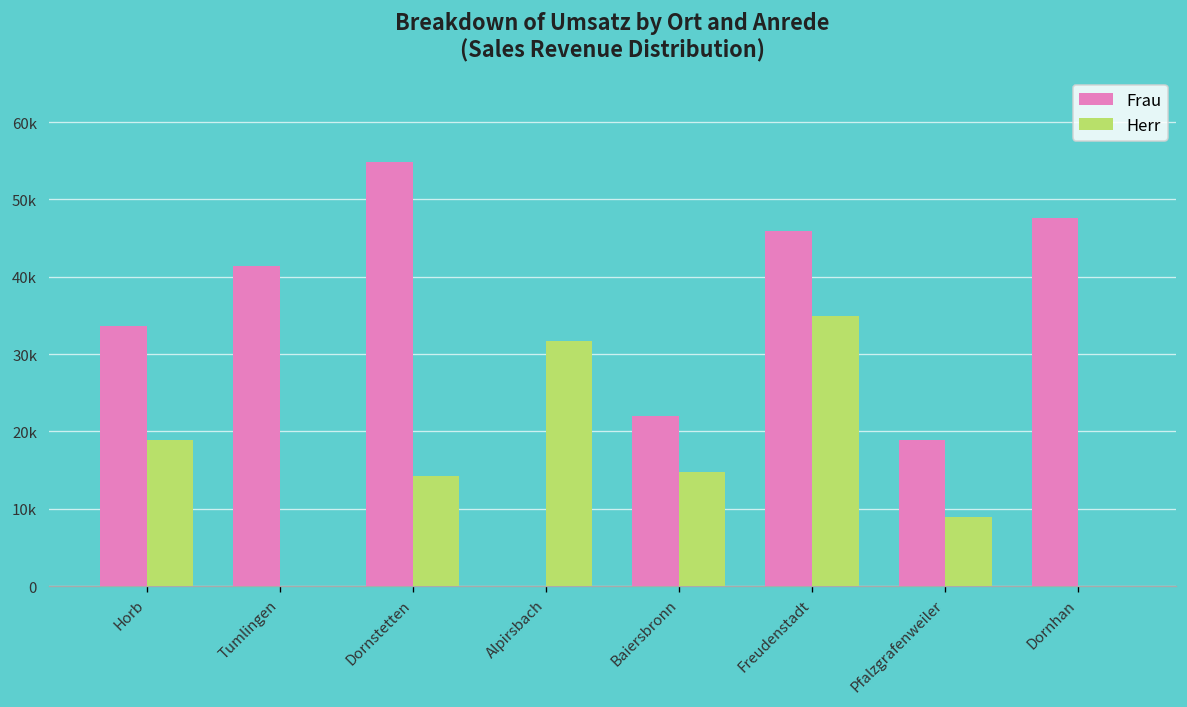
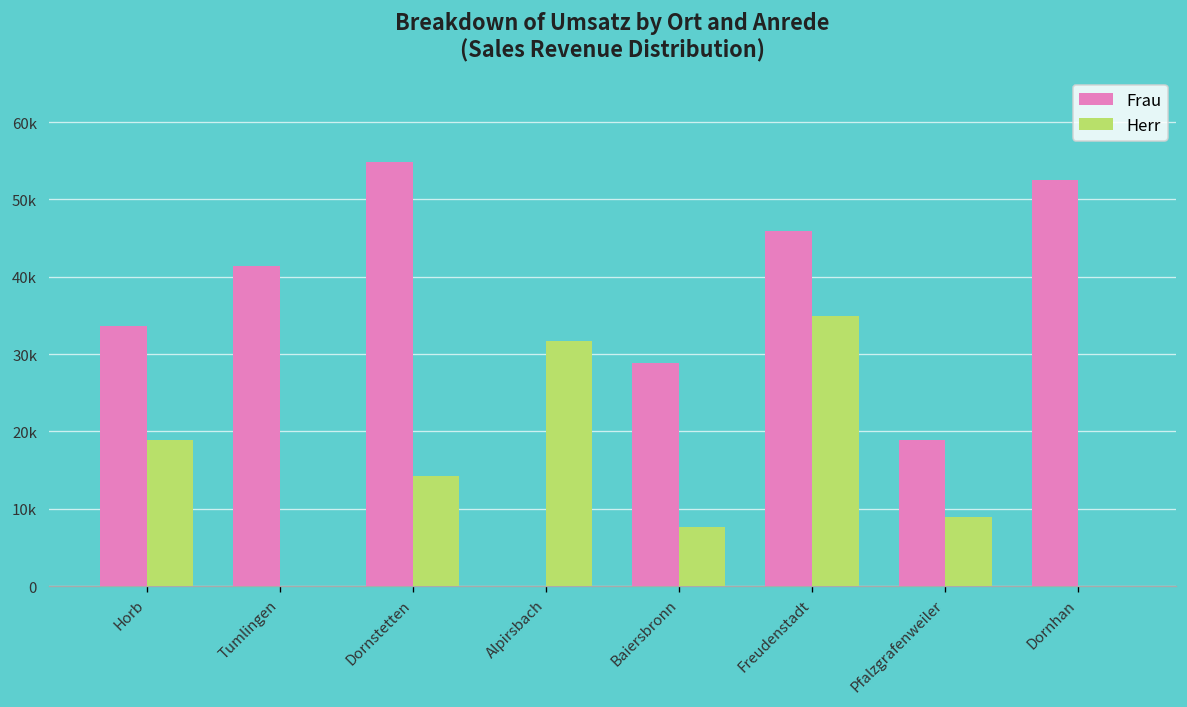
  {
    "Frau": {
      "Horb": 34000,
      "Tumlingen": 41000,
      "Dornstetten": 55000,
      "Alpirsbach": 0,
-     "Baiersbronn": 22000,
+     "Baiersbronn": 29000,
      "Freudenstadt": 46000,
      "Pfalzgrafenweiler": 19000,
-     "Dornhan": 48000
+     "Dornhan": 52000
    },
    "Herr": {
      "Horb": 19000,
      "Tumlingen": 0,
      "Dornstetten": 14000,
      "Alpirsbach": 32000,
-     "Baiersbronn": 15000,
+     "Baiersbronn": 8000,
      "Freudenstadt": 35000,
      "Pfalzgrafenweiler": 9000,
      "Dornhan": 0
    }
  }
